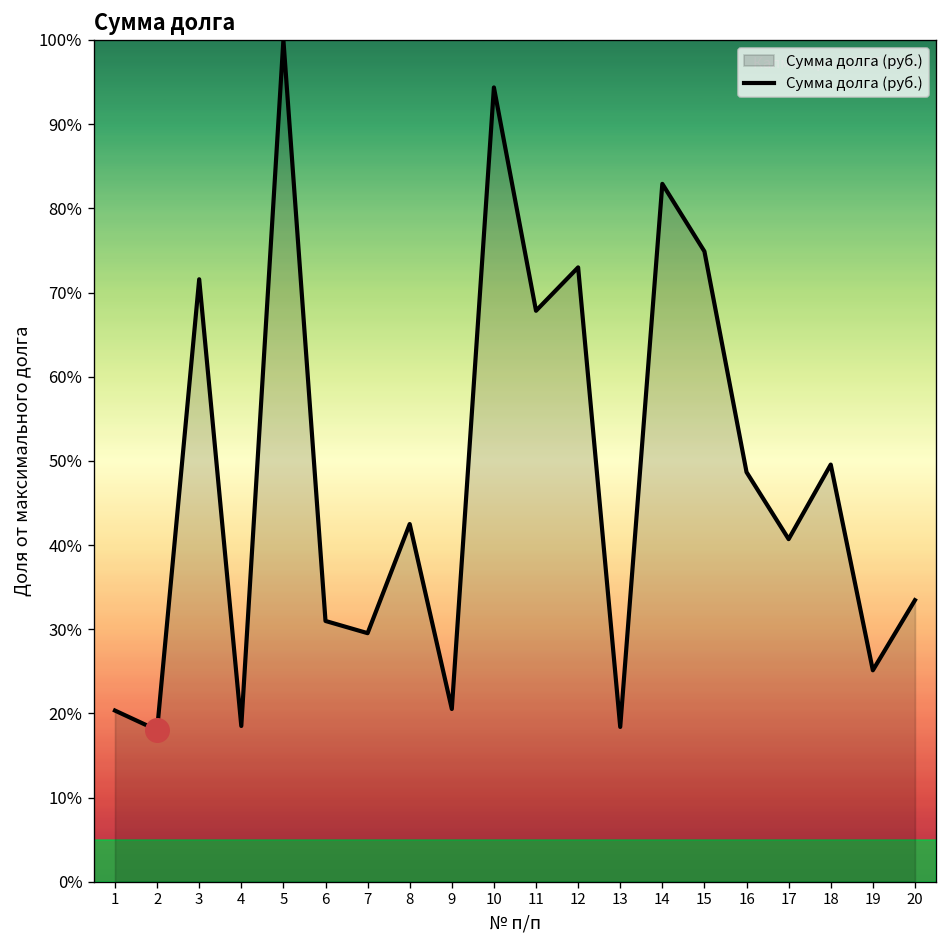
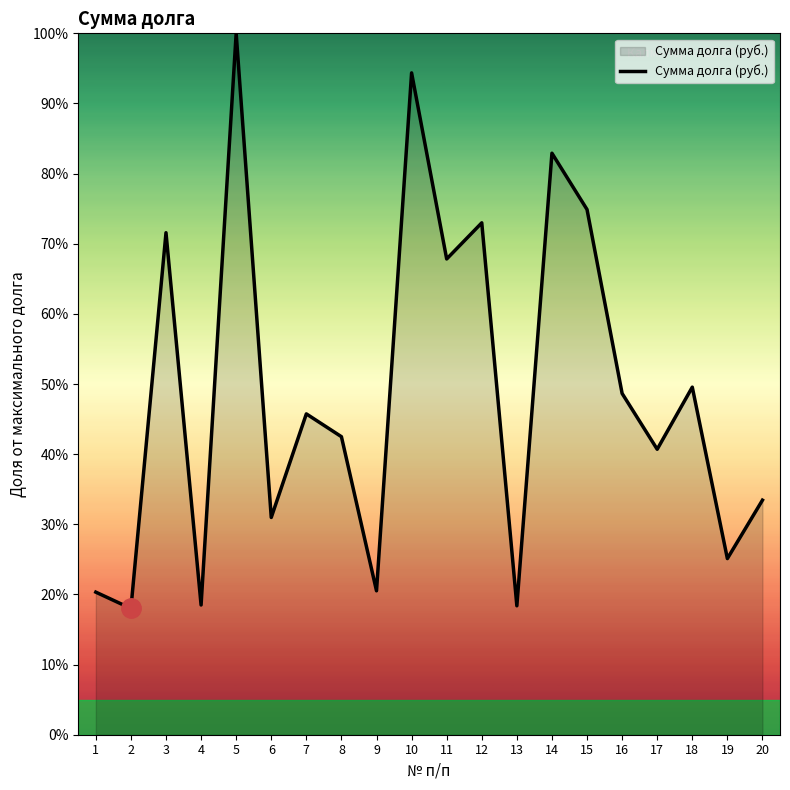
  {
    "Сумма долга (руб.)": {
      "1": "20%",
      "3": "72%",
      "4": "18%",
      "5": "100%",
      "6": "31%",
-     "7": "30%",
+     "7": "46%",
      "8": "42%",
      "9": "21%",
      "10": "94%",
      "11": "68%",
      "12": "73%",
      "13": "18%",
      "14": "83%",
      "15": "75%",
      "16": "49%",
      "17": "41%",
      "18": "50%",
      "19": "25%",
      "20": "33%"
    }
  }
